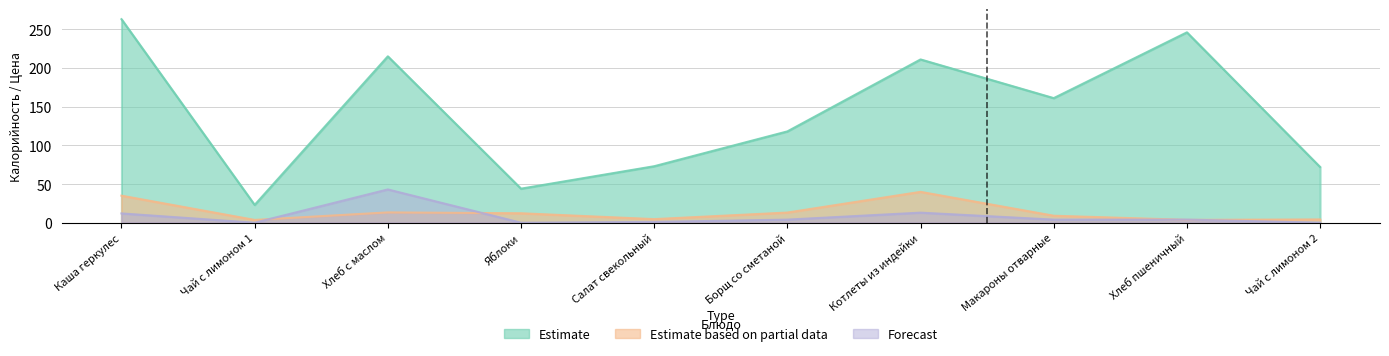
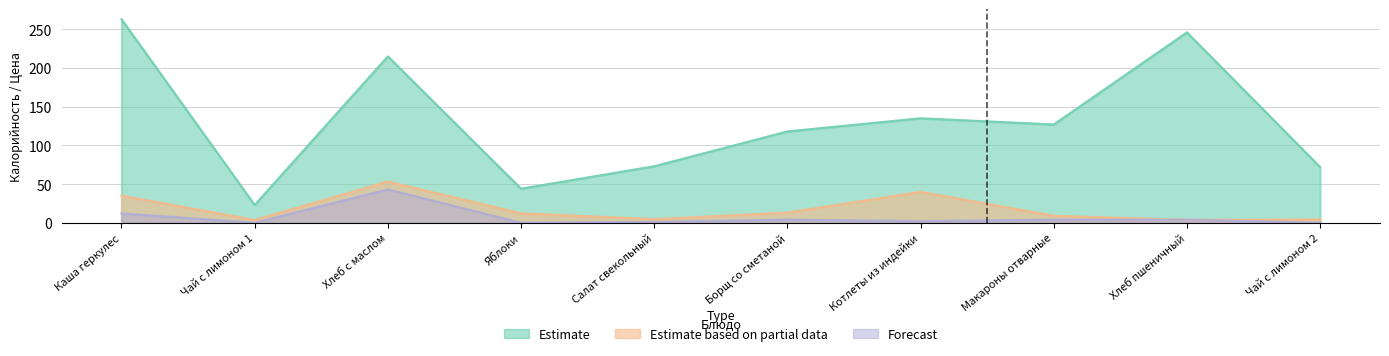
  {
    "Estimate": {
      "Каша геркулес": 260,
      "Чай с лимоном 1": 20,
      "Хлеб с маслом": 220,
      "Яблоки": 40,
      "Салат свекольный": 70,
      "Борщ со сметаной": 120,
-     "Котлеты из индейки": 210,
-     "Макароны отварные": 160,
+     "Котлеты из индейки": 140,
+     "Макароны отварные": 130,
      "Хлеб пшеничный": 250,
      "Чай с лимоном 2": 70
    },
    "Estimate based on partial data": {
      "Каша геркулес": 30,
      "Чай с лимоном 1": 0,
-     "Хлеб с маслом": 10,
+     "Хлеб с маслом": 50,
      "Яблоки": 10,
      "Салат свекольный": 0,
      "Борщ со сметаной": 10,
      "Котлеты из индейки": 40,
      "Макароны отварные": 10,
      "Чай с лимоном 2": 0
    },
    "Forecast": {
      "Каша геркулес": 10,
      "Чай с лимоном 1": 0,
      "Хлеб с маслом": 40,
      "Яблоки": 0,
      "Салат свекольный": 0,
      "Борщ со сметаной": 0,
-     "Котлеты из индейки": 10,
+     "Котлеты из индейки": 0,
      "Макароны отварные": 0,
      "Чай с лимоном 2": 0
    }
  }
